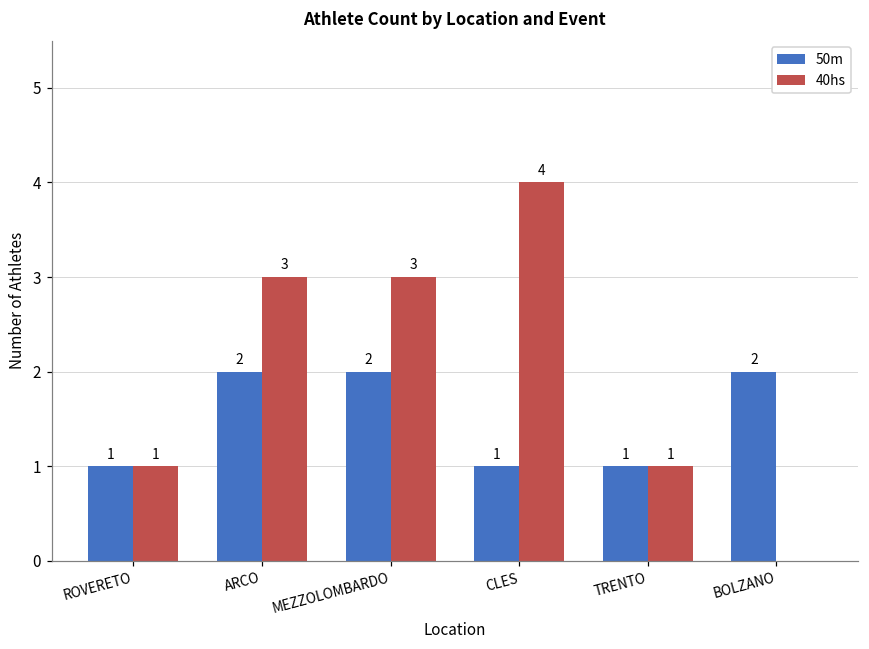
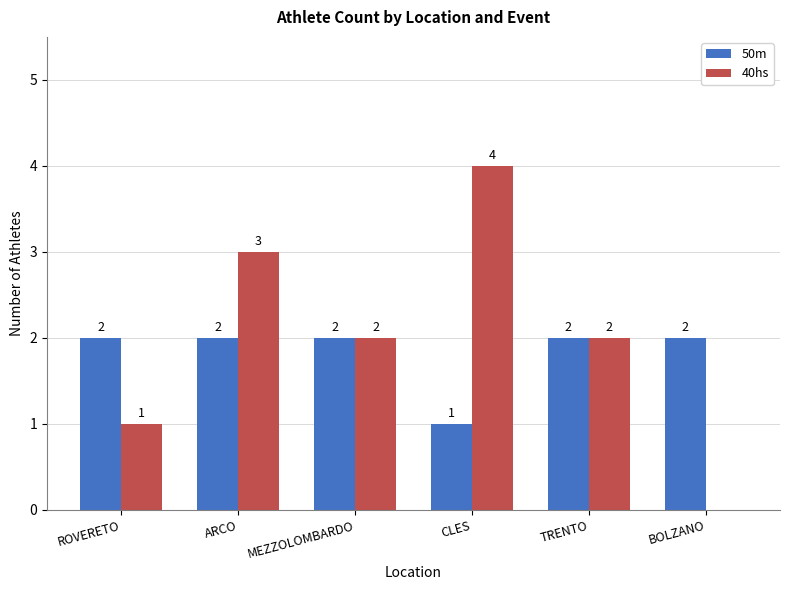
  {
    "50m": {
-     "ROVERETO": 1,
+     "ROVERETO": 2,
      "ARCO": 2,
      "MEZZOLOMBARDO": 2,
      "CLES": 1,
-     "TRENTO": 1,
+     "TRENTO": 2,
      "BOLZANO": 2
    },
    "40hs": {
      "ROVERETO": 1,
      "ARCO": 3,
-     "MEZZOLOMBARDO": 3,
+     "MEZZOLOMBARDO": 2,
      "CLES": 4,
-     "TRENTO": 1
+     "TRENTO": 2
    }
  }
